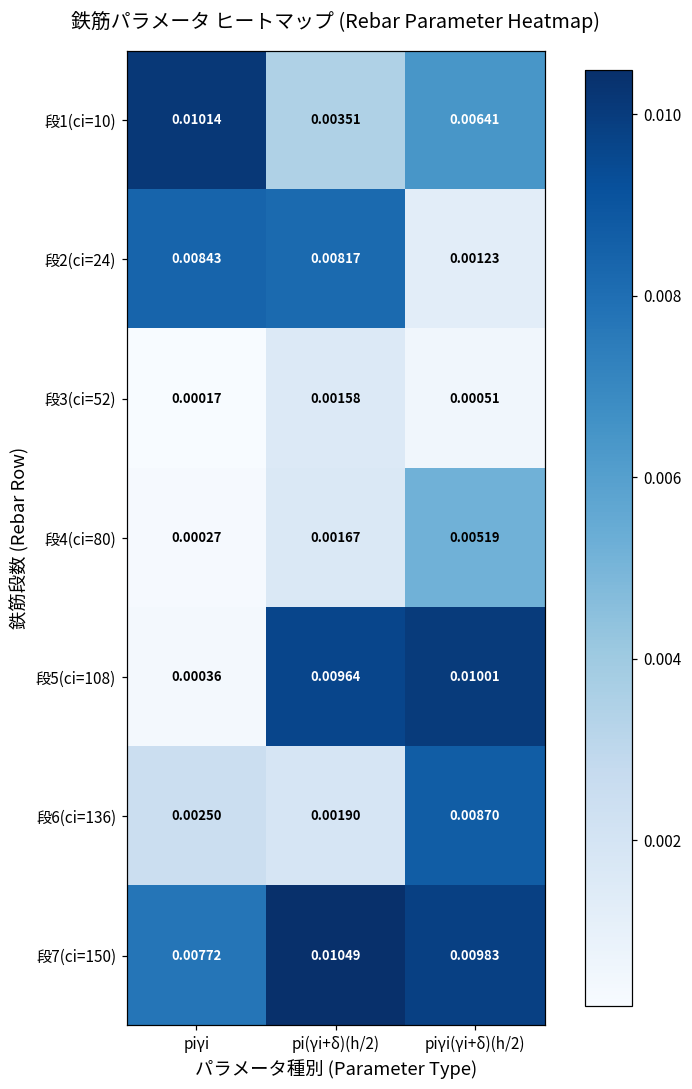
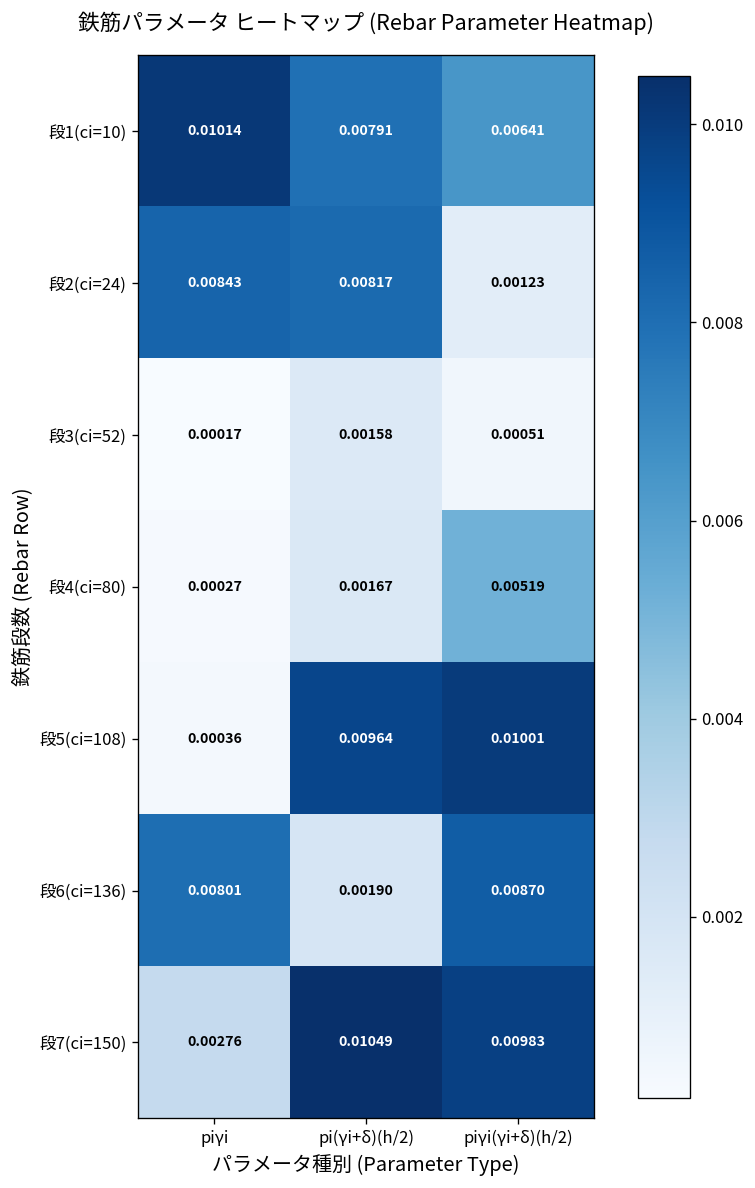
  {
    "段1(ci=10)": {
      "piγi": 0.01014,
-     "pi(γi+δ)(h/2)": 0.00351,
+     "pi(γi+δ)(h/2)": 0.00791,
      "piγi(γi+δ)(h/2)": 0.00641
    },
    "段2(ci=24)": {
      "piγi": 0.00843,
      "pi(γi+δ)(h/2)": 0.00817,
      "piγi(γi+δ)(h/2)": 0.00123
    },
    "段3(ci=52)": {
      "piγi": 0.00017,
      "pi(γi+δ)(h/2)": 0.00158,
      "piγi(γi+δ)(h/2)": 0.00051
    },
    "段4(ci=80)": {
      "piγi": 0.00027,
      "pi(γi+δ)(h/2)": 0.00167,
      "piγi(γi+δ)(h/2)": 0.00519
    },
    "段5(ci=108)": {
      "piγi": 0.00036,
      "pi(γi+δ)(h/2)": 0.00964,
      "piγi(γi+δ)(h/2)": 0.01001
    },
    "段6(ci=136)": {
-     "piγi": 0.00250,
+     "piγi": 0.00801,
      "pi(γi+δ)(h/2)": 0.00190,
      "piγi(γi+δ)(h/2)": 0.00870
    },
    "段7(ci=150)": {
-     "piγi": 0.00772,
+     "piγi": 0.00276,
      "pi(γi+δ)(h/2)": 0.01049,
      "piγi(γi+δ)(h/2)": 0.00983
    }
  }
